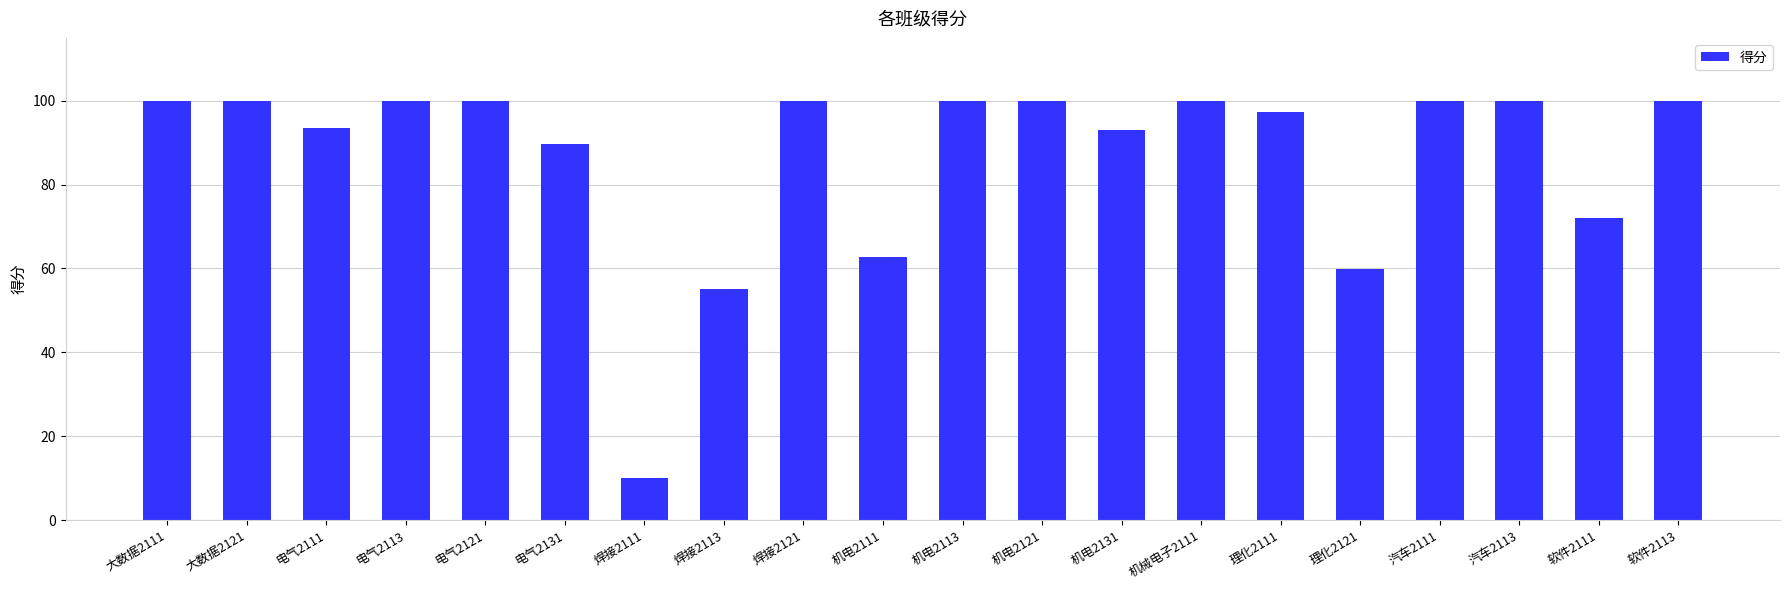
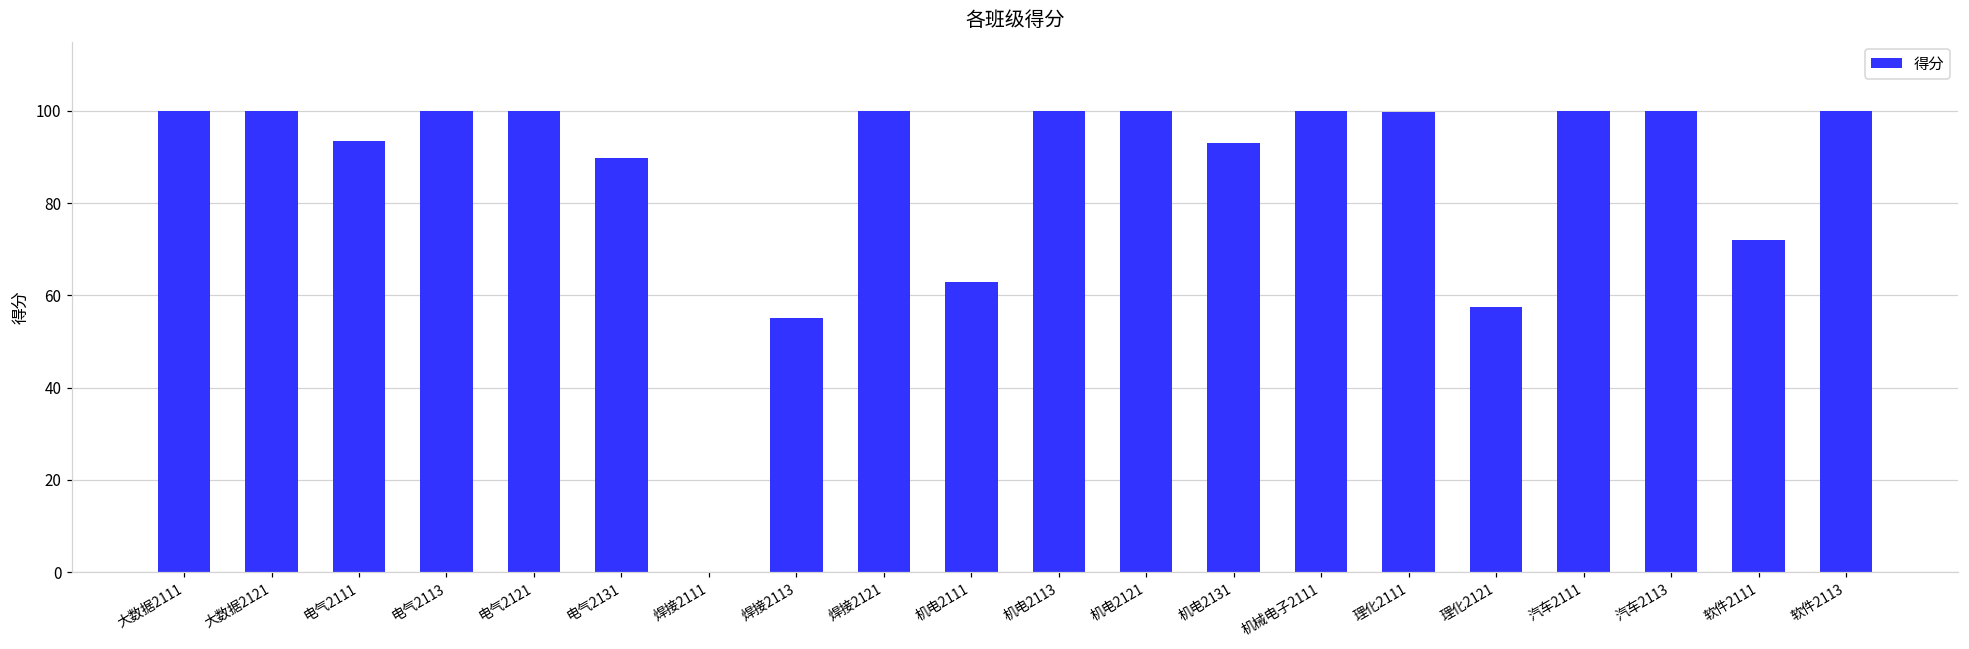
  {
    "大数据2111": 100,
    "大数据2121": 100,
    "电气2111": 94,
    "电气2113": 100,
    "电气2121": 100,
    "电气2131": 90,
-   "焊接2111": 10,
+   "焊接2111": 0,
    "焊接2113": 55,
    "焊接2121": 100,
    "机电2111": 63,
    "机电2113": 100,
    "机电2121": 100,
    "机电2131": 93,
    "机械电子2111": 100,
-   "理化2111": 97,
-   "理化2121": 60,
+   "理化2111": 100,
+   "理化2121": 58,
    "汽车2111": 100,
    "汽车2113": 100,
    "软件2111": 72,
    "软件2113": 100
  }
